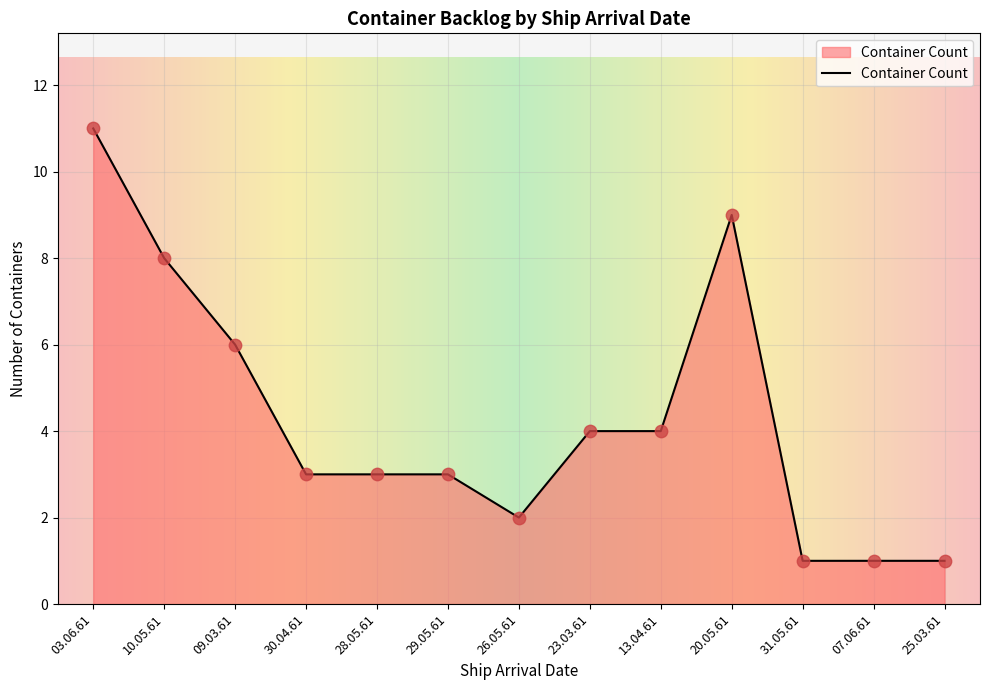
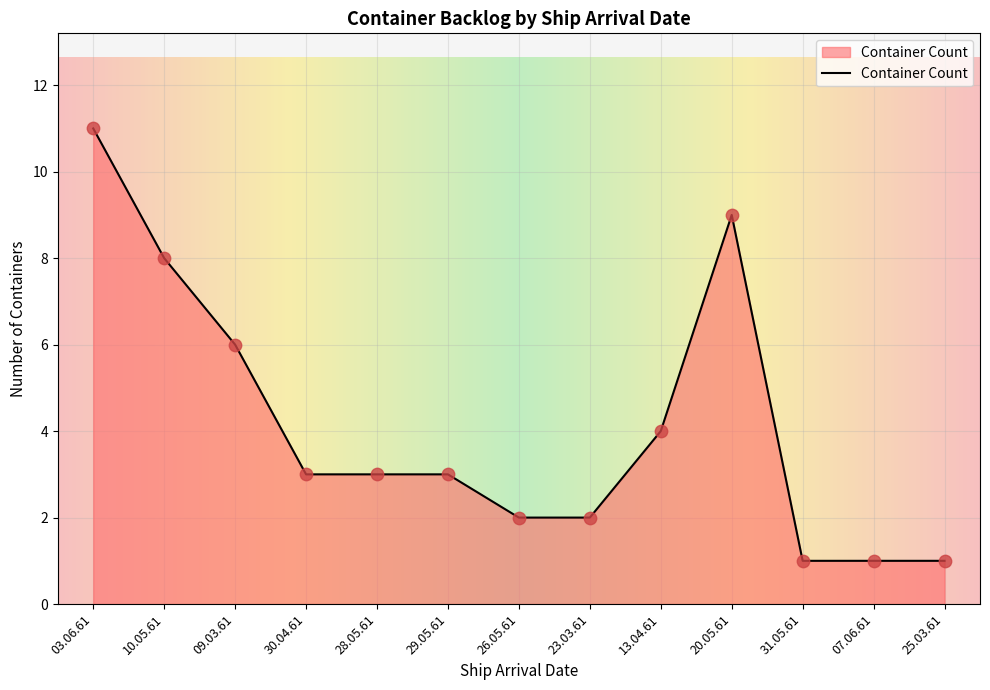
  {
    "03.06.61": 11,
    "10.05.61": 8,
    "09.03.61": 6,
    "30.04.61": 3,
    "28.05.61": 3,
    "29.05.61": 3,
    "26.05.61": 2,
-   "23.03.61": 4,
+   "23.03.61": 2,
    "13.04.61": 4,
    "20.05.61": 9,
    "31.05.61": 1,
    "07.06.61": 1,
    "25.03.61": 1
  }
